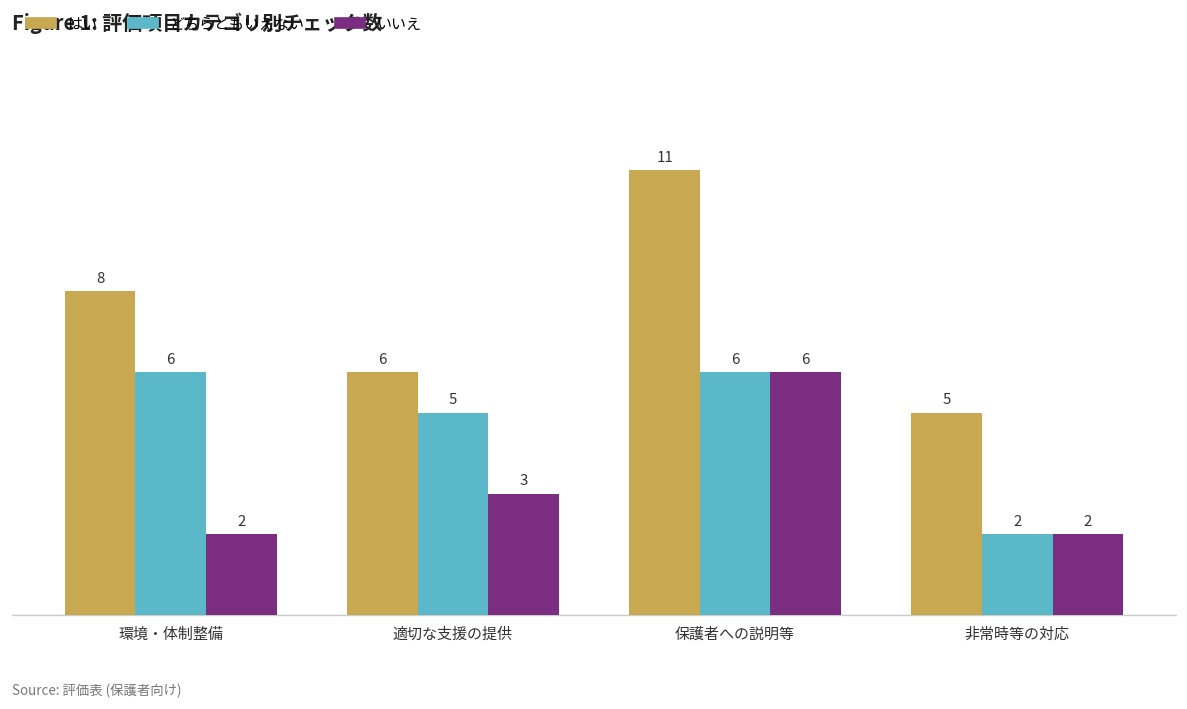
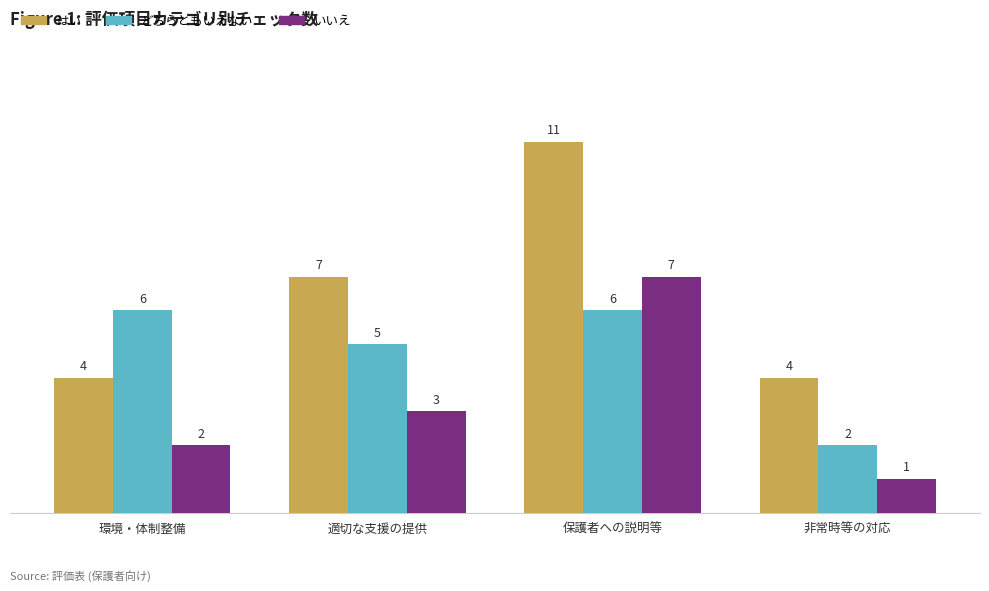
  {
    "はい": {
-     "環境・体制整備": 8,
-     "適切な支援の提供": 6,
+     "環境・体制整備": 4,
+     "適切な支援の提供": 7,
      "保護者への説明等": 11,
-     "非常時等の対応": 5
+     "非常時等の対応": 4
    },
    "どちらともいえない": {
      "環境・体制整備": 6,
      "適切な支援の提供": 5,
      "保護者への説明等": 6,
      "非常時等の対応": 2
    },
    "いいえ": {
      "環境・体制整備": 2,
      "適切な支援の提供": 3,
-     "保護者への説明等": 6,
-     "非常時等の対応": 2
+     "保護者への説明等": 7,
+     "非常時等の対応": 1
    }
  }
